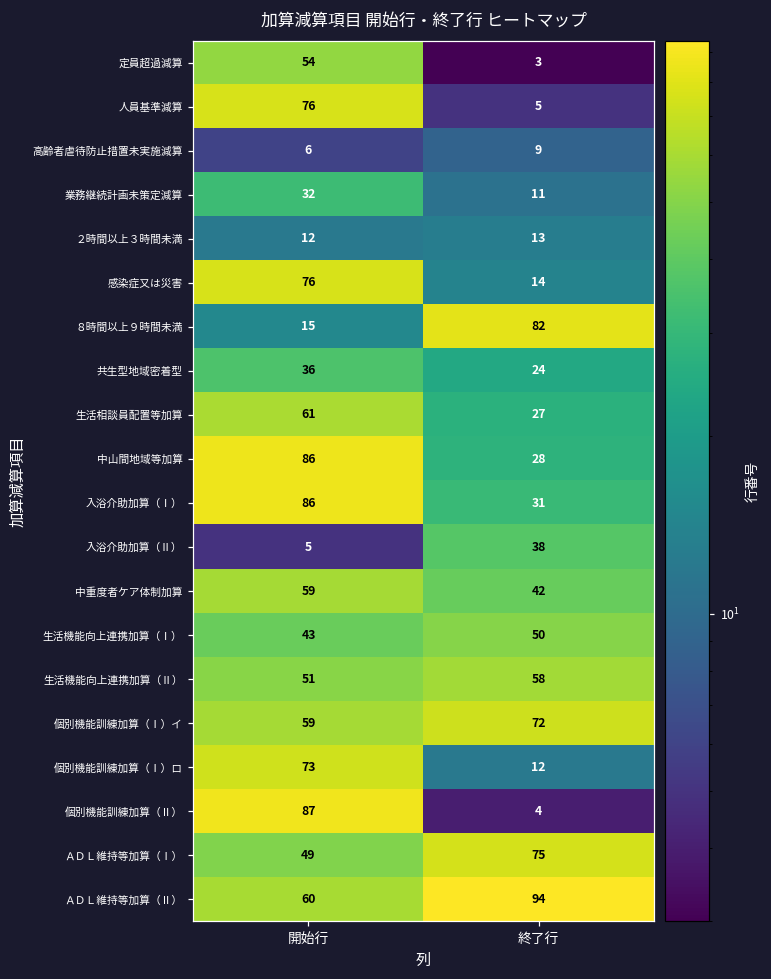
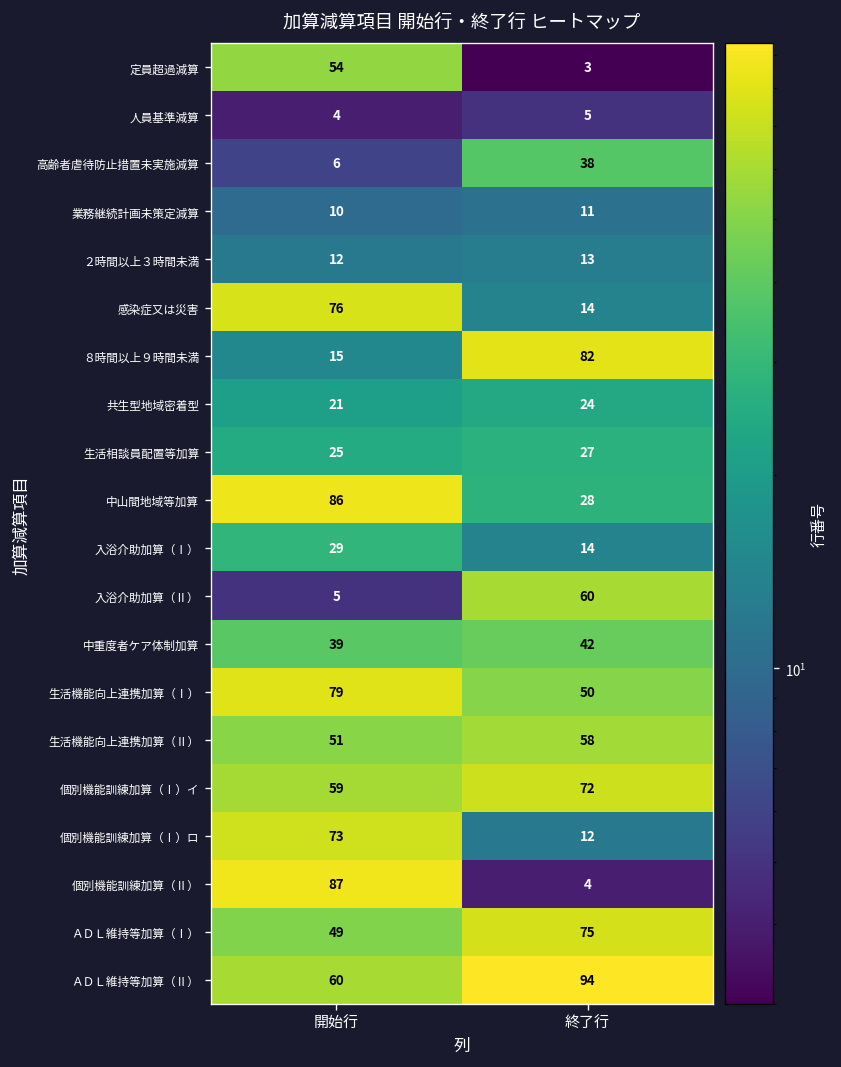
  {
    "定員超過減算": {
      "開始行": 54,
      "終了行": 3
    },
    "人員基準減算": {
-     "開始行": 76,
+     "開始行": 4,
      "終了行": 5
    },
    "高齢者虐待防止措置未実施減算": {
      "開始行": 6,
-     "終了行": 9
+     "終了行": 38
    },
    "業務継続計画未策定減算": {
-     "開始行": 32,
+     "開始行": 10,
      "終了行": 11
    },
    "２時間以上３時間未満": {
      "開始行": 12,
      "終了行": 13
    },
    "感染症又は災害": {
      "開始行": 76,
      "終了行": 14
    },
    "８時間以上９時間未満": {
      "開始行": 15,
      "終了行": 82
    },
    "共生型地域密着型": {
-     "開始行": 36,
+     "開始行": 21,
      "終了行": 24
    },
    "生活相談員配置等加算": {
-     "開始行": 61,
+     "開始行": 25,
      "終了行": 27
    },
    "中山間地域等加算": {
      "開始行": 86,
      "終了行": 28
    },
    "入浴介助加算（Ⅰ）": {
-     "開始行": 86,
-     "終了行": 31
+     "開始行": 29,
+     "終了行": 14
    },
    "入浴介助加算（Ⅱ）": {
      "開始行": 5,
-     "終了行": 38
+     "終了行": 60
    },
    "中重度者ケア体制加算": {
-     "開始行": 59,
+     "開始行": 39,
      "終了行": 42
    },
    "生活機能向上連携加算（Ⅰ）": {
-     "開始行": 43,
+     "開始行": 79,
      "終了行": 50
    },
    "生活機能向上連携加算（Ⅱ）": {
      "開始行": 51,
      "終了行": 58
    },
    "個別機能訓練加算（Ⅰ）イ": {
      "開始行": 59,
      "終了行": 72
    },
    "個別機能訓練加算（Ⅰ）ロ": {
      "開始行": 73,
      "終了行": 12
    },
    "個別機能訓練加算（Ⅱ）": {
      "開始行": 87,
      "終了行": 4
    },
    "ＡＤＬ維持等加算（Ⅰ）": {
      "開始行": 49,
      "終了行": 75
    },
    "ＡＤＬ維持等加算（Ⅱ）": {
      "開始行": 60,
      "終了行": 94
    }
  }
